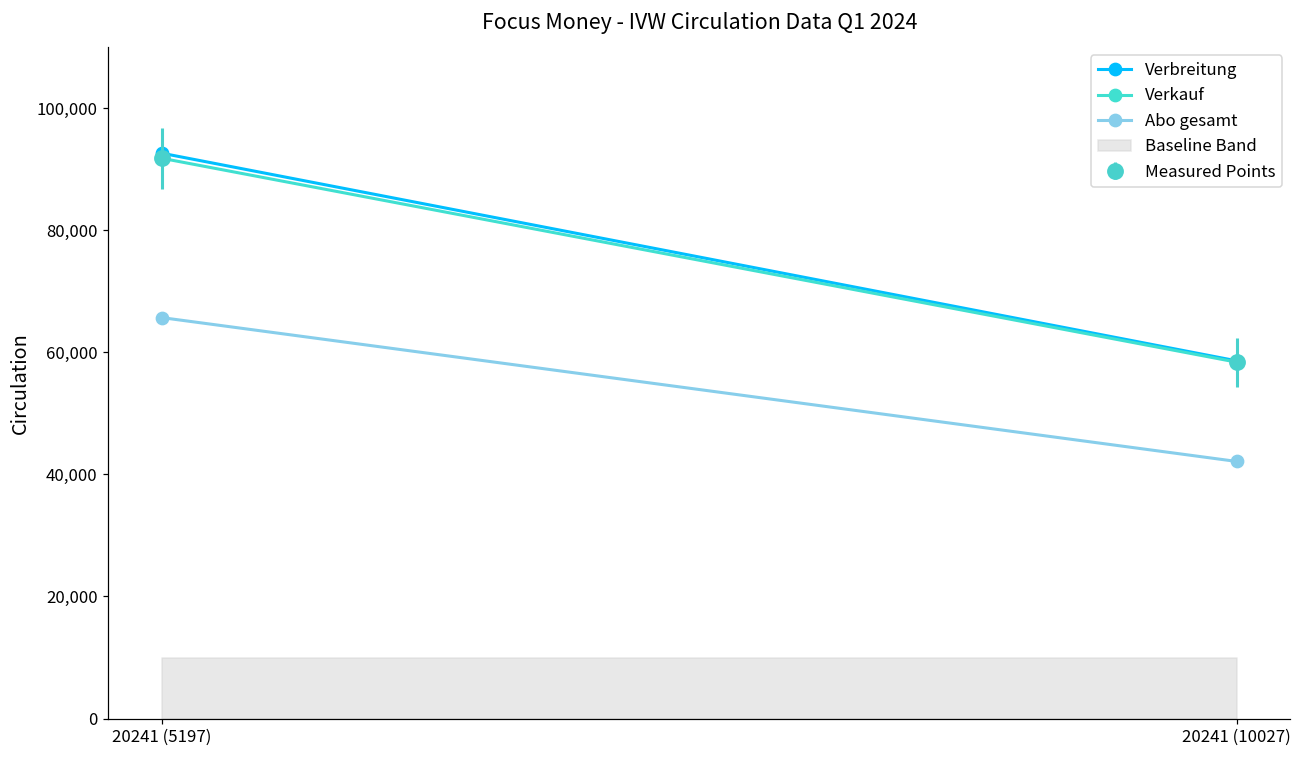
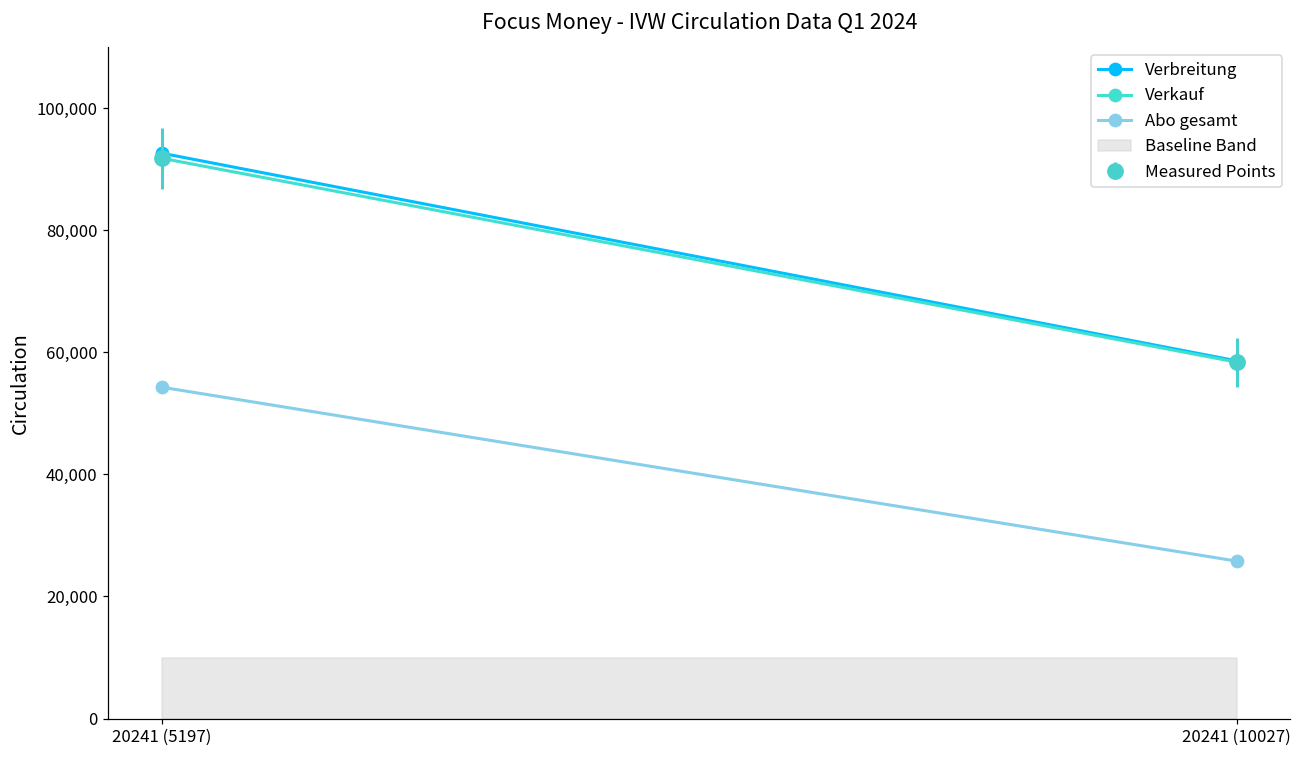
  {
    "Verbreitung": {
      "20241 (5197)": "93,000"
    },
    "Baseline Band": {
      "20241 (5197)": "10,000",
      "20241 (10027)": "10,000"
    },
    "Verkauf": {
      "20241 (5197)": "92,000"
    },
    "Abo gesamt": {
-     "20241 (5197)": "66,000",
-     "20241 (10027)": "42,000"
+     "20241 (5197)": "54,000",
+     "20241 (10027)": "26,000"
    }
  }
